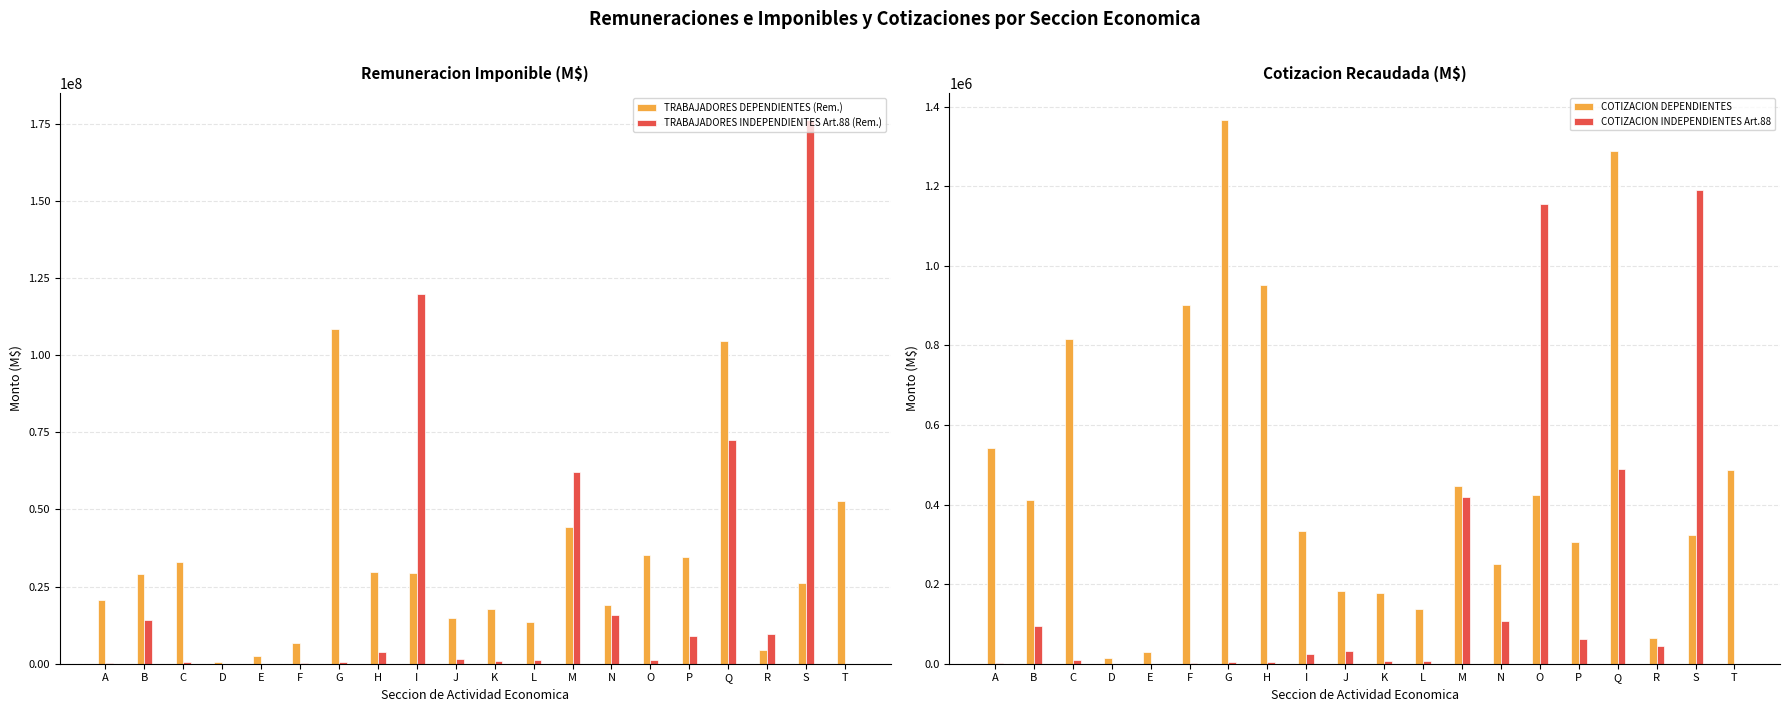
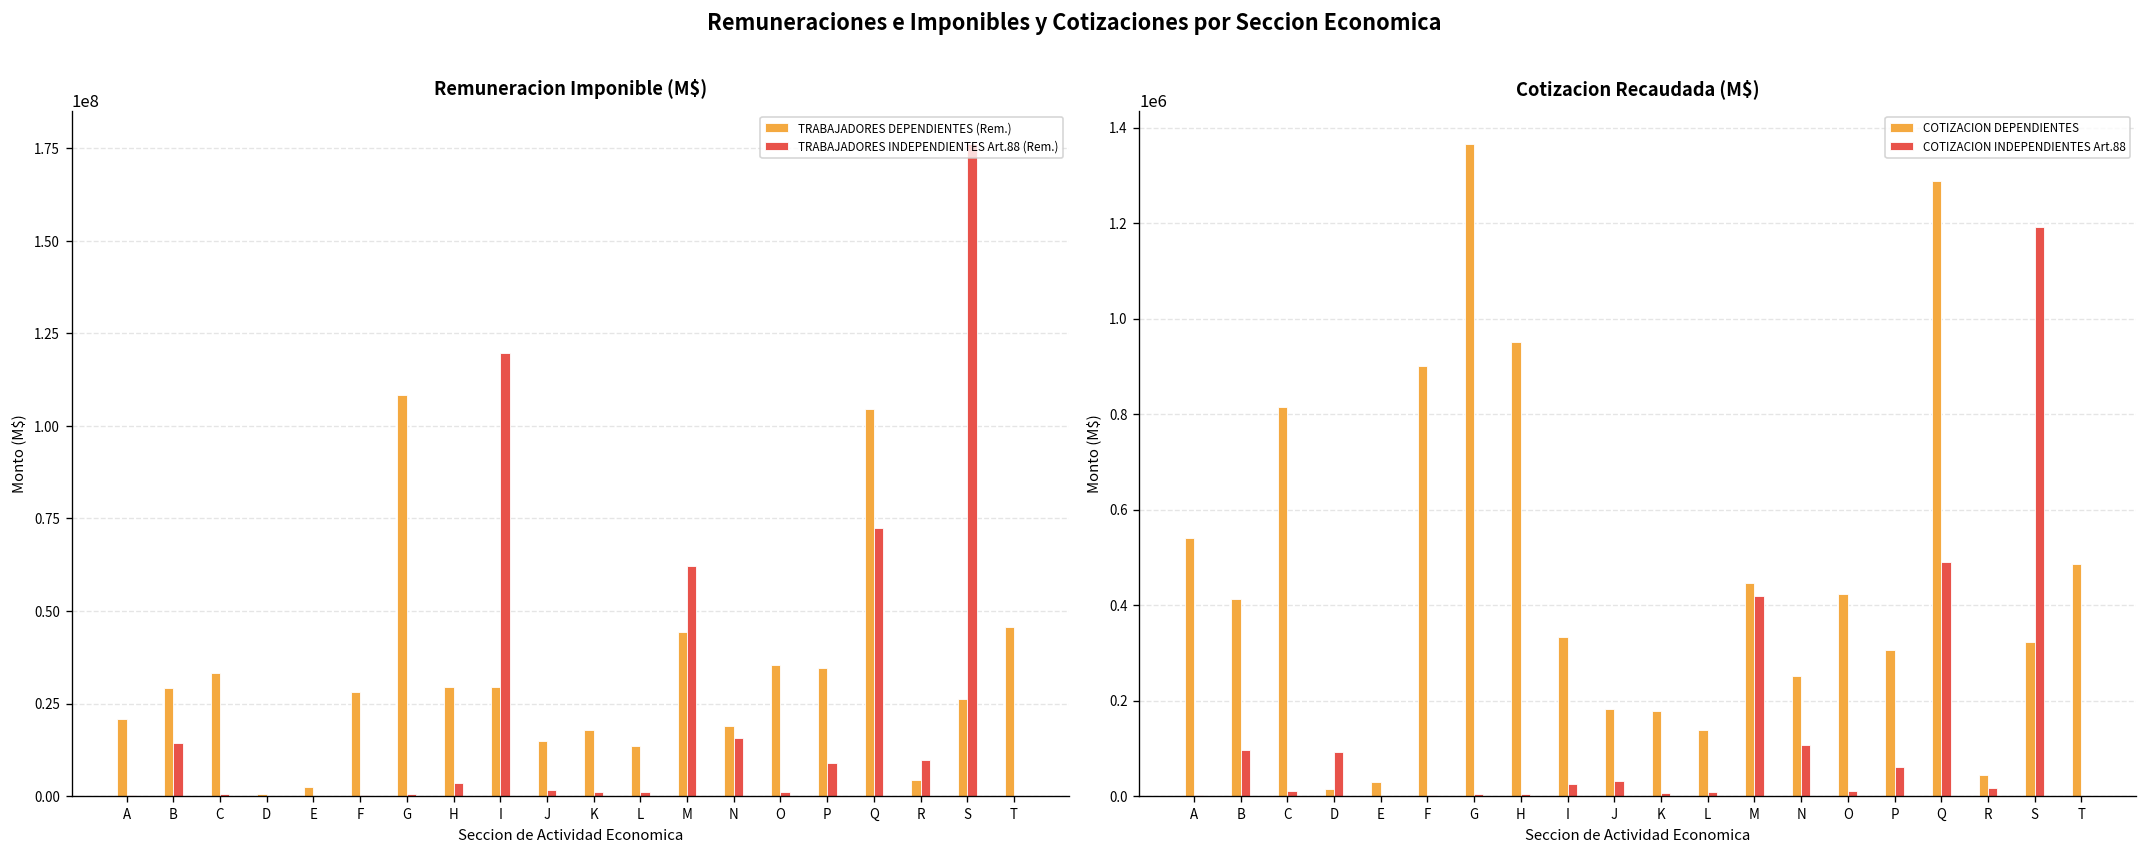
  {
    "Remuneracion Imponible (M$)": {
      "TRABAJADORES DEPENDIENTES (Rem.)": {
        "A": 21000000,
        "B": 29000000,
        "C": 33000000,
        "E": 2000000,
-       "F": 7000000,
+       "F": 28000000,
        "G": 108000000,
        "H": 30000000,
        "I": 29000000,
        "J": 15000000,
        "K": 18000000,
        "L": 13000000,
        "M": 44000000,
        "N": 19000000,
        "O": 35000000,
        "P": 35000000,
        "Q": 105000000,
        "R": 4000000,
        "S": 26000000,
-       "T": 53000000
+       "T": 46000000
      },
      "TRABAJADORES INDEPENDIENTES Art.88 (Rem.)": {
        "B": 14000000,
        "H": 4000000,
        "I": 120000000,
        "J": 2000000,
        "K": 1000000,
        "L": 1000000,
        "M": 62000000,
        "N": 16000000,
        "O": 1000000,
        "P": 9000000,
        "Q": 72000000,
        "R": 10000000
      }
    },
    "Cotizacion Recaudada (M$)": {
      "COTIZACION DEPENDIENTES": {
        "A": 540000,
        "B": 410000,
        "C": 820000,
        "D": 10000,
        "E": 30000,
        "F": 900000,
        "G": 1370000,
        "H": 950000,
        "I": 330000,
        "J": 180000,
        "K": 180000,
        "L": 140000,
        "M": 450000,
        "N": 250000,
        "O": 420000,
        "P": 310000,
        "Q": 1290000,
-       "R": 60000,
+       "R": 40000,
        "S": 320000,
        "T": 490000
      },
      "COTIZACION INDEPENDIENTES Art.88": {
        "B": 100000,
        "C": 10000,
-       "D": 0,
+       "D": 90000,
        "I": 20000,
        "J": 30000,
        "K": 10000,
        "L": 10000,
        "M": 420000,
        "N": 110000,
-       "O": 1150000,
+       "O": 10000,
        "P": 60000,
        "Q": 490000,
-       "R": 50000,
+       "R": 20000,
        "S": 1190000
      }
    }
  }
